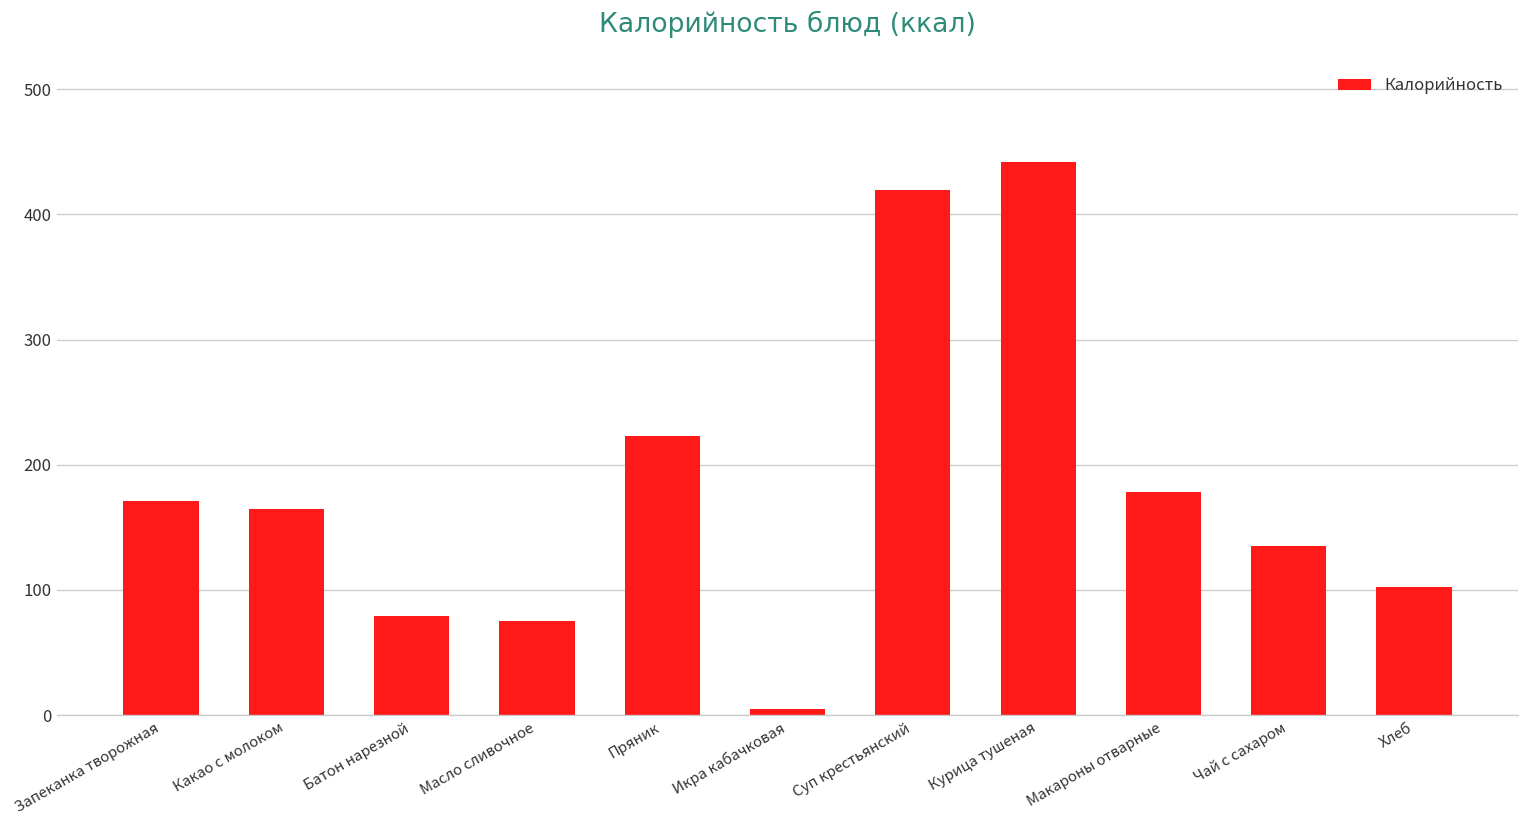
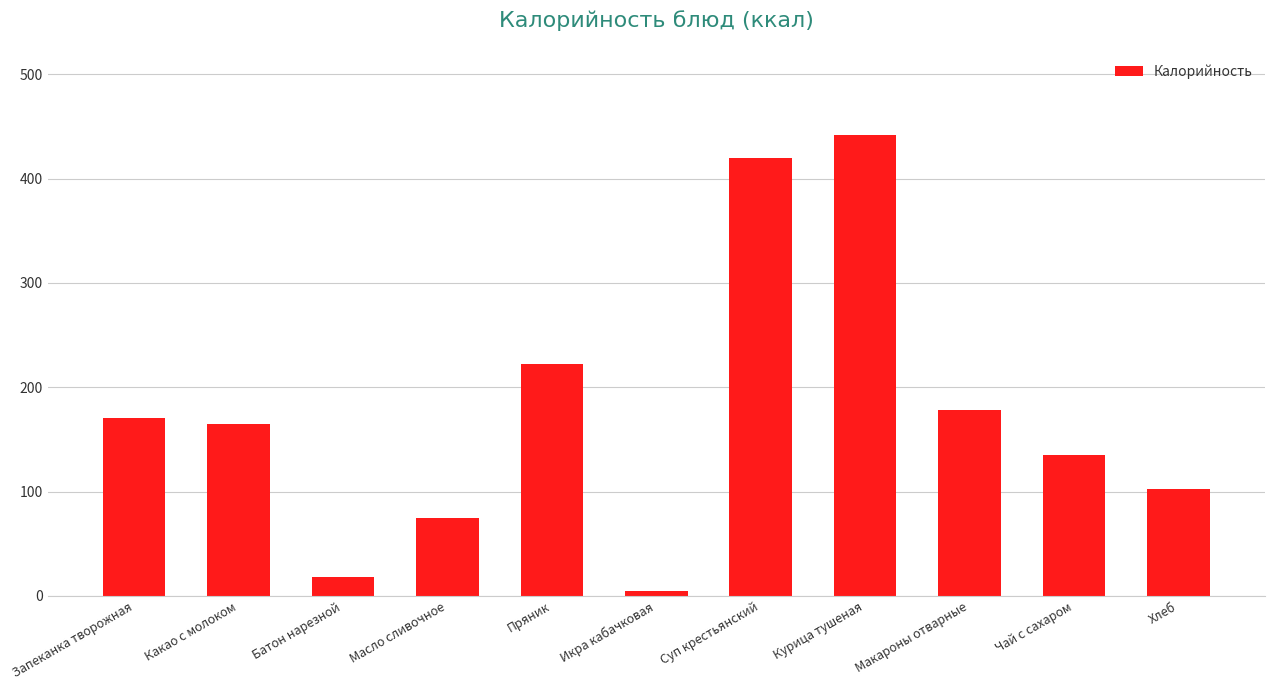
  {
    "Запеканка творожная": 171,
    "Какао с молоком": 165,
-   "Батон нарезной": 80,
+   "Батон нарезной": 18,
    "Масло сливочное": 75,
    "Пряник": 223,
    "Икра кабачковая": 5,
    "Суп крестьянский": 420,
    "Курица тушеная": 442,
    "Макароны отварные": 178,
    "Чай с сахаром": 135,
    "Хлеб": 103
  }
